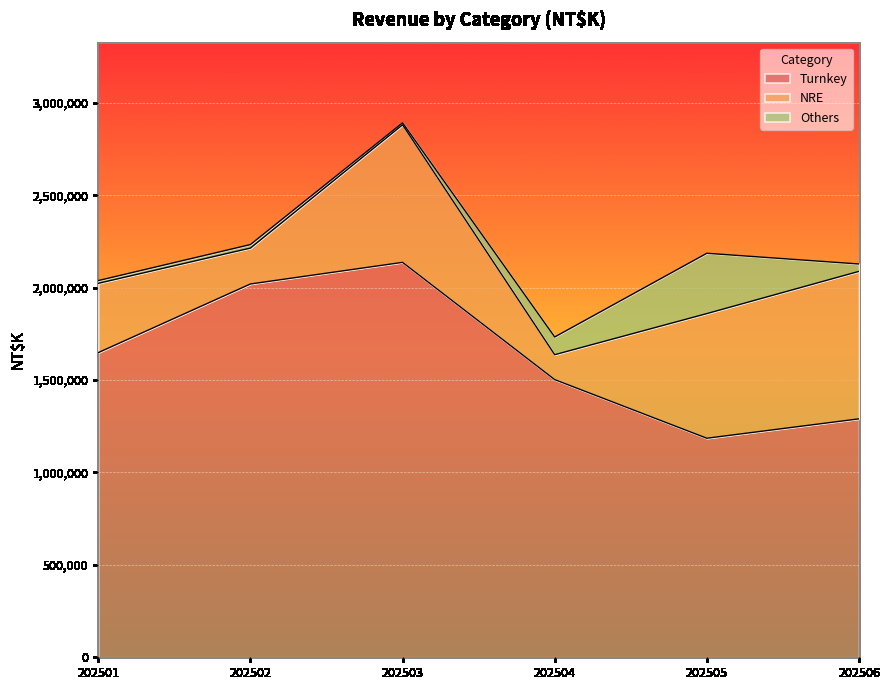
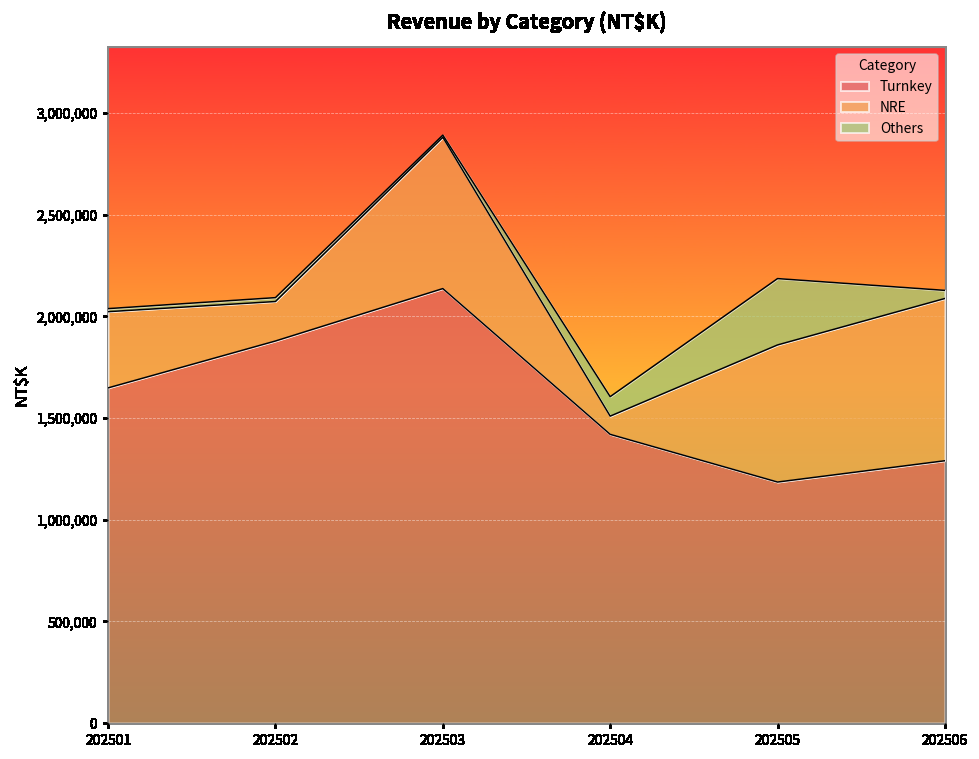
  {
    "Turnkey": {
      "202501": "1,650,000",
-     "202502": "2,020,000",
+     "202502": "1,880,000",
      "202503": "2,140,000",
-     "202504": "1,500,000",
+     "202504": "1,420,000",
      "202505": "1,190,000",
      "202506": "1,290,000"
    },
    "NRE": {
      "202501": "370,000",
      "202502": "190,000",
-     "202504": "130,000",
+     "202504": "90,000",
      "202505": "670,000",
      "202506": "800,000"
    },
    "Others": {
      "202501": "20,000",
      "202502": "20,000",
      "202504": "100,000",
      "202505": "330,000",
      "202506": "40,000"
    }
  }
